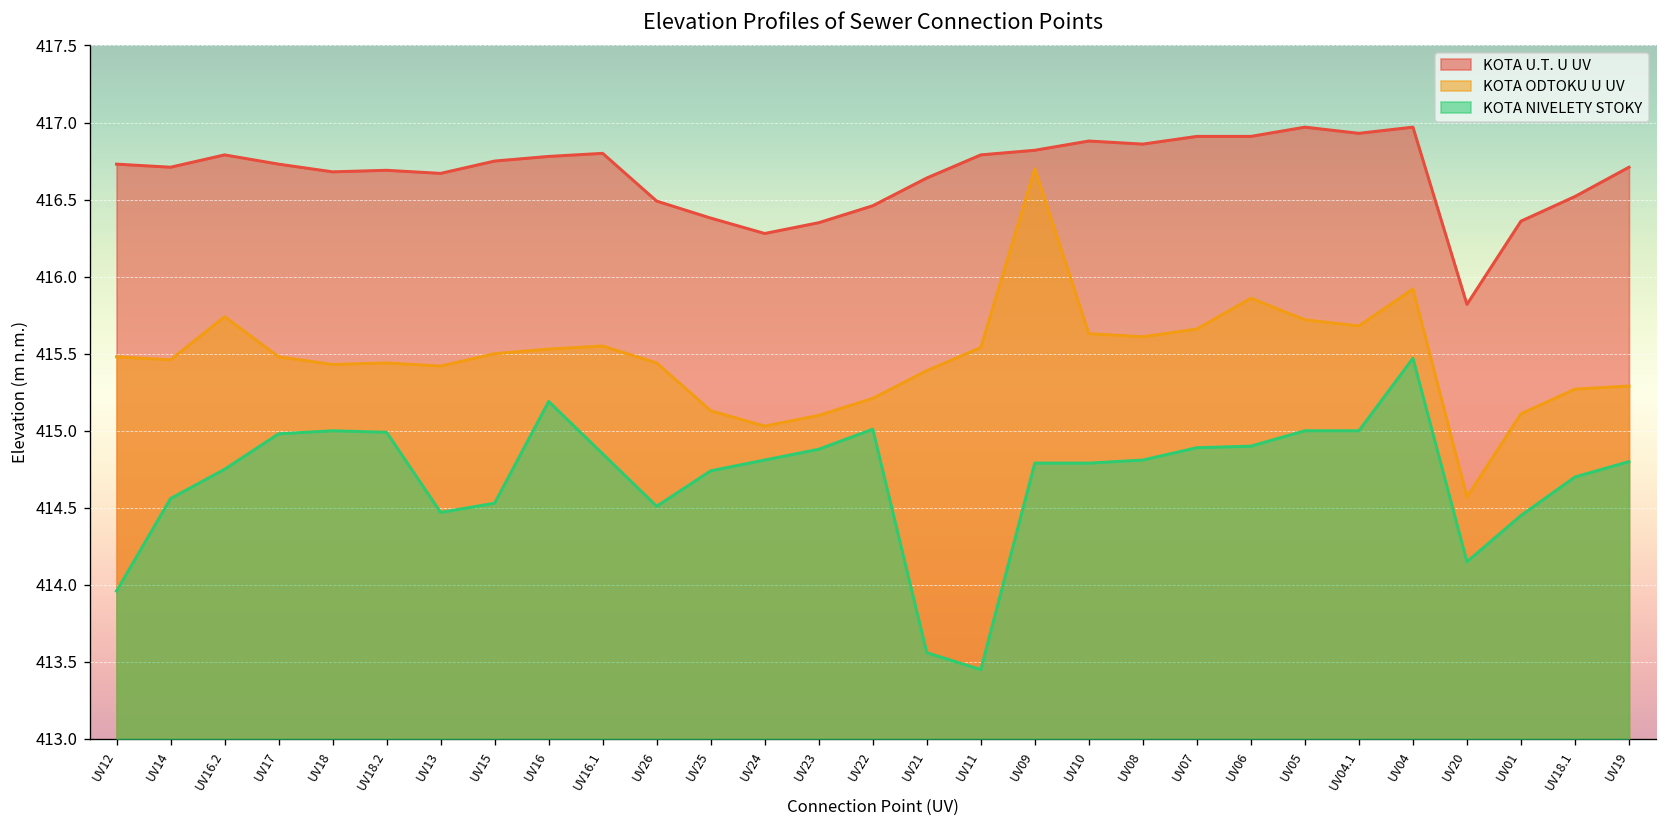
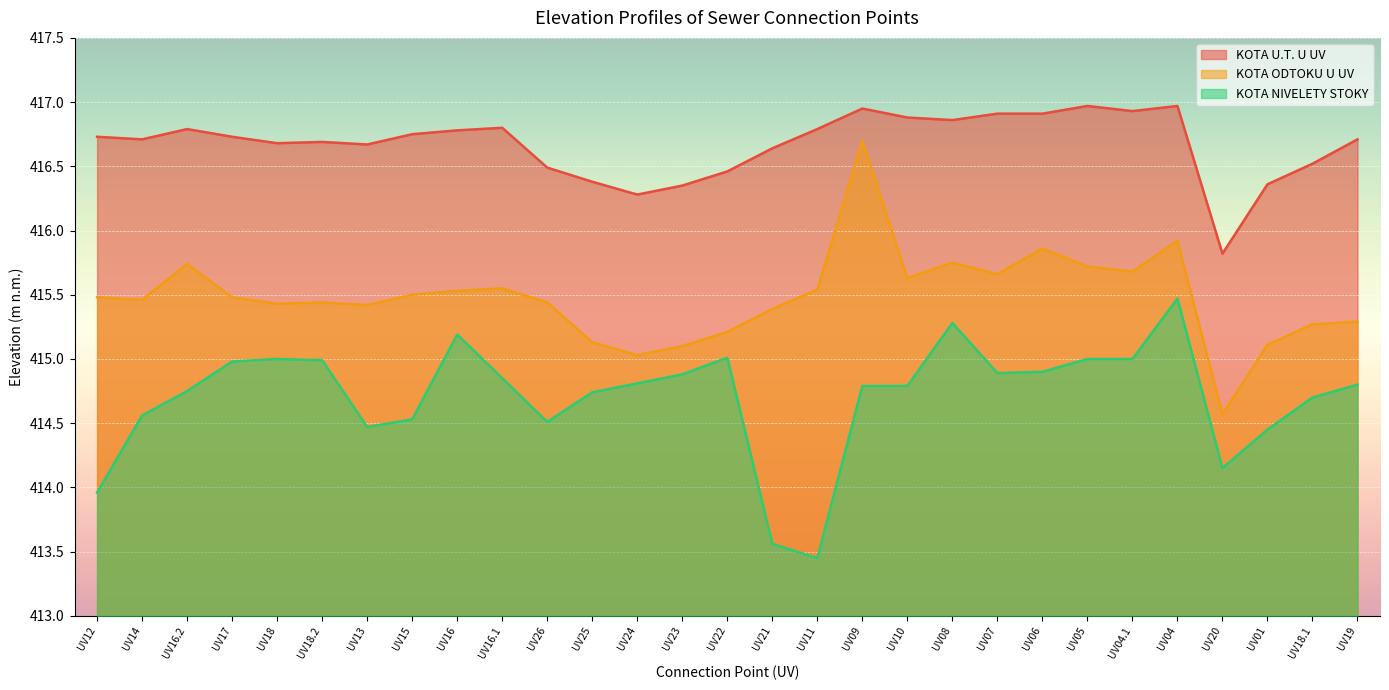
  {
    "KOTA U.T. U UV": {
      "UV12": 416.73,
      "UV14": 416.71,
      "UV16.2": 416.79,
      "UV17": 416.73,
      "UV18": 416.68,
      "UV18.2": 416.69,
      "UV13": 416.67,
      "UV15": 416.75,
      "UV16": 416.78,
      "UV16.1": 416.80,
      "UV26": 416.49,
      "UV25": 416.38,
      "UV24": 416.28,
      "UV23": 416.35,
      "UV22": 416.46,
      "UV21": 416.64,
      "UV11": 416.79,
-     "UV09": 416.82,
+     "UV09": 416.95,
      "UV10": 416.88,
      "UV08": 416.86,
      "UV07": 416.91,
      "UV06": 416.91,
      "UV05": 416.97,
      "UV04.1": 416.93,
      "UV04": 416.97,
      "UV20": 415.82,
      "UV01": 416.36,
      "UV18.1": 416.52,
      "UV19": 416.71
    },
    "KOTA ODTOKU U UV": {
      "UV12": 415.48,
      "UV14": 415.46,
      "UV16.2": 415.74,
      "UV17": 415.48,
      "UV18": 415.43,
      "UV18.2": 415.44,
      "UV13": 415.42,
      "UV15": 415.50,
      "UV16": 415.53,
      "UV16.1": 415.55,
      "UV26": 415.44,
      "UV25": 415.13,
      "UV24": 415.03,
      "UV23": 415.10,
      "UV22": 415.21,
      "UV21": 415.39,
      "UV11": 415.54,
      "UV09": 416.70,
      "UV10": 415.63,
-     "UV08": 415.61,
+     "UV08": 415.75,
      "UV07": 415.66,
      "UV06": 415.86,
      "UV05": 415.72,
      "UV04.1": 415.68,
      "UV04": 415.92,
      "UV20": 414.57,
      "UV01": 415.11,
      "UV18.1": 415.27,
      "UV19": 415.29
    },
    "KOTA NIVELETY STOKY": {
      "UV12": 413.96,
      "UV14": 414.56,
      "UV16.2": 414.75,
      "UV17": 414.98,
      "UV18": 415.00,
      "UV18.2": 414.99,
      "UV13": 414.47,
      "UV15": 414.53,
      "UV16": 415.19,
      "UV16.1": 414.85,
      "UV26": 414.51,
      "UV25": 414.74,
      "UV24": 414.81,
      "UV23": 414.88,
      "UV22": 415.01,
      "UV21": 413.56,
      "UV11": 413.45,
      "UV09": 414.79,
      "UV10": 414.79,
-     "UV08": 414.81,
+     "UV08": 415.28,
      "UV07": 414.89,
      "UV06": 414.90,
      "UV05": 415.00,
      "UV04.1": 415.00,
      "UV04": 415.47,
      "UV20": 414.15,
      "UV01": 414.45,
      "UV18.1": 414.70,
      "UV19": 414.80
    }
  }
